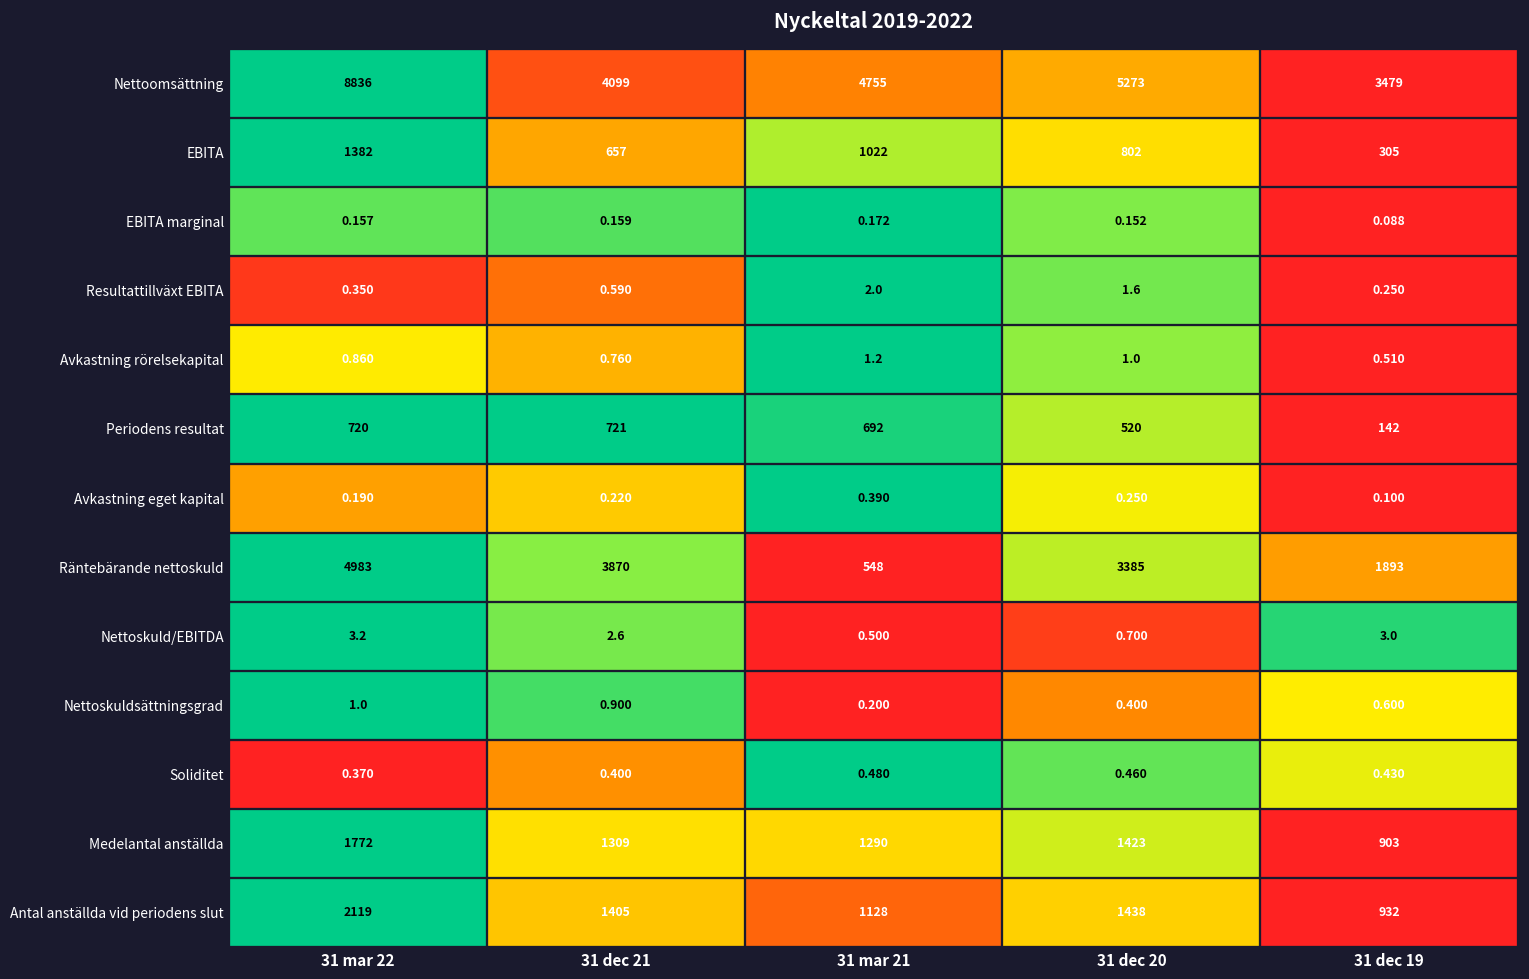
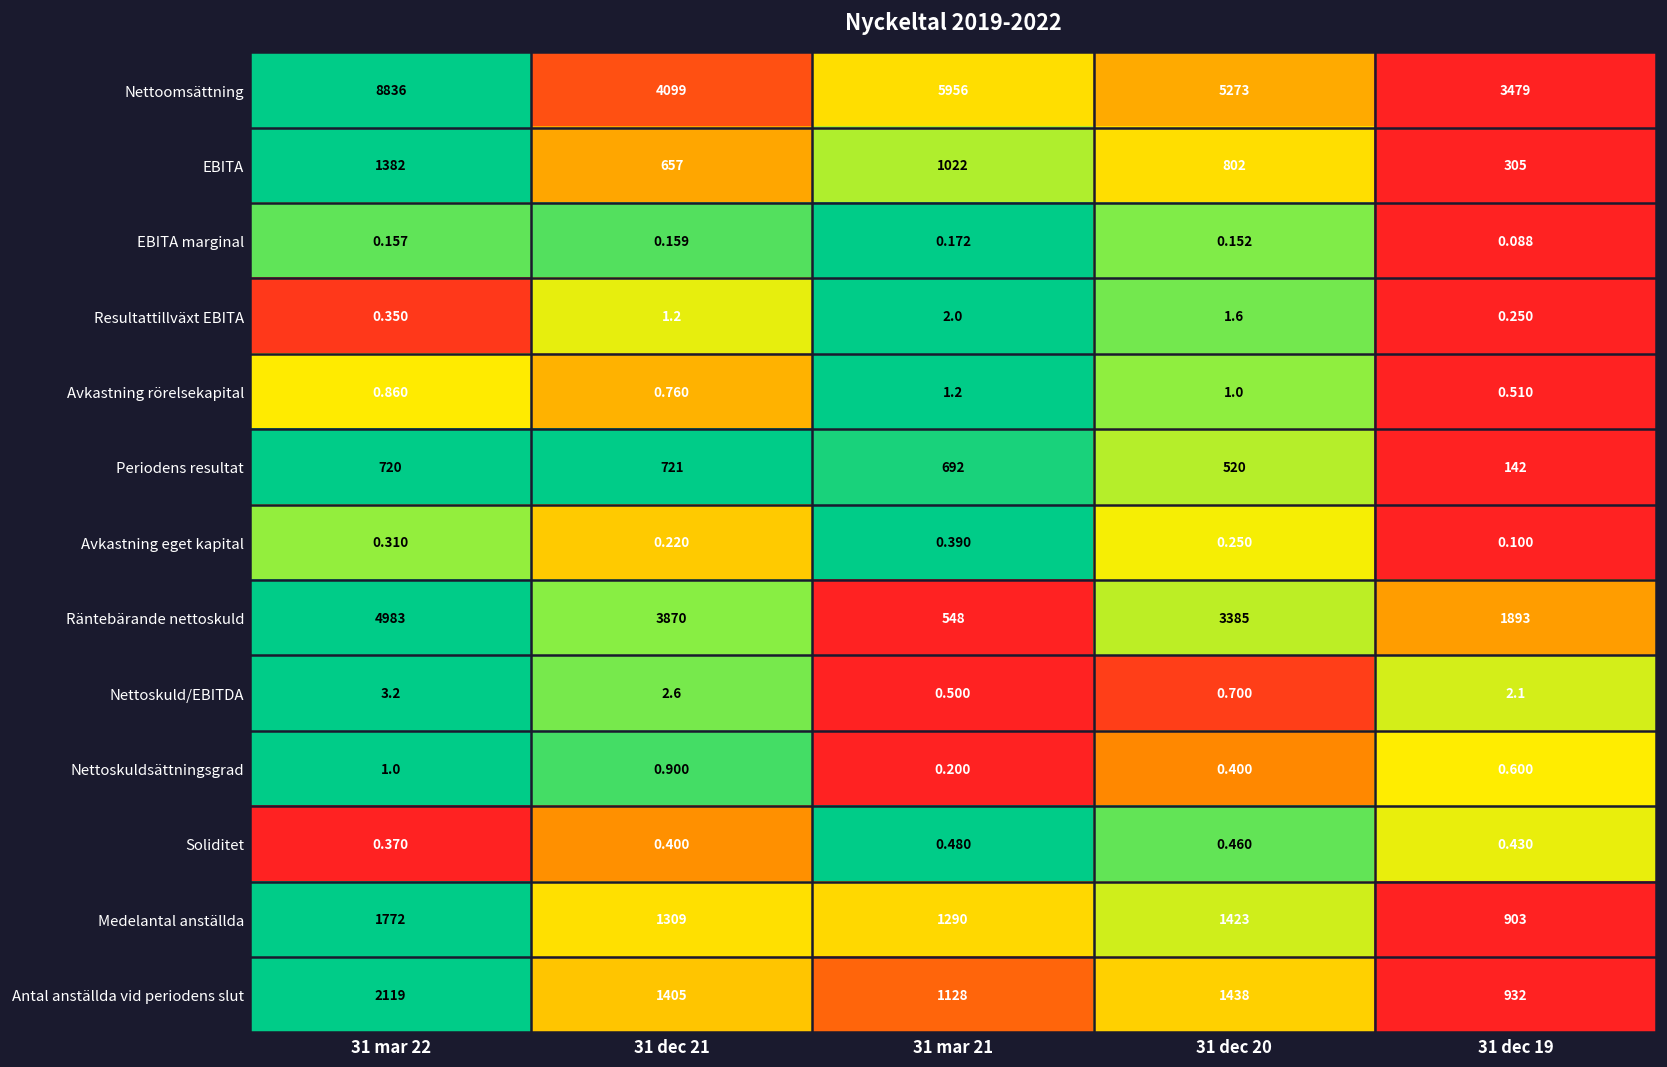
  {
    "Nettoomsättning": {
      "31 mar 22": 8836,
      "31 dec 21": 4099,
-     "31 mar 21": 4755,
+     "31 mar 21": 5956,
      "31 dec 20": 5273,
      "31 dec 19": 3479
    },
    "EBITA": {
      "31 mar 22": 1382,
      "31 dec 21": 657,
      "31 mar 21": 1022,
      "31 dec 20": 802,
      "31 dec 19": 305
    },
    "EBITA marginal": {
      "31 mar 22": 0.157,
      "31 dec 21": 0.159,
      "31 mar 21": 0.172,
      "31 dec 20": 0.152,
      "31 dec 19": 0.088
    },
    "Resultattillväxt EBITA": {
      "31 mar 22": 0.350,
-     "31 dec 21": 0.590,
+     "31 dec 21": 1.2,
      "31 mar 21": 2.0,
      "31 dec 20": 1.6,
      "31 dec 19": 0.250
    },
    "Avkastning rörelsekapital": {
      "31 mar 22": 0.860,
      "31 dec 21": 0.760,
      "31 mar 21": 1.2,
      "31 dec 20": 1.0,
      "31 dec 19": 0.510
    },
    "Periodens resultat": {
      "31 mar 22": 720,
      "31 dec 21": 721,
      "31 mar 21": 692,
      "31 dec 20": 520,
      "31 dec 19": 142
    },
    "Avkastning eget kapital": {
-     "31 mar 22": 0.190,
+     "31 mar 22": 0.310,
      "31 dec 21": 0.220,
      "31 mar 21": 0.390,
      "31 dec 20": 0.250,
      "31 dec 19": 0.100
    },
    "Räntebärande nettoskuld": {
      "31 mar 22": 4983,
      "31 dec 21": 3870,
      "31 mar 21": 548,
      "31 dec 20": 3385,
      "31 dec 19": 1893
    },
    "Nettoskuld/EBITDA": {
      "31 mar 22": 3.2,
      "31 dec 21": 2.6,
      "31 mar 21": 0.500,
      "31 dec 20": 0.700,
-     "31 dec 19": 3.0
+     "31 dec 19": 2.1
    },
    "Nettoskuldsättningsgrad": {
      "31 mar 22": 1.0,
      "31 dec 21": 0.900,
      "31 mar 21": 0.200,
      "31 dec 20": 0.400,
      "31 dec 19": 0.600
    },
    "Soliditet": {
      "31 mar 22": 0.370,
      "31 dec 21": 0.400,
      "31 mar 21": 0.480,
      "31 dec 20": 0.460,
      "31 dec 19": 0.430
    },
    "Medelantal anställda": {
      "31 mar 22": 1772,
      "31 dec 21": 1309,
      "31 mar 21": 1290,
      "31 dec 20": 1423,
      "31 dec 19": 903
    },
    "Antal anställda vid periodens slut": {
      "31 mar 22": 2119,
      "31 dec 21": 1405,
      "31 mar 21": 1128,
      "31 dec 20": 1438,
      "31 dec 19": 932
    }
  }
